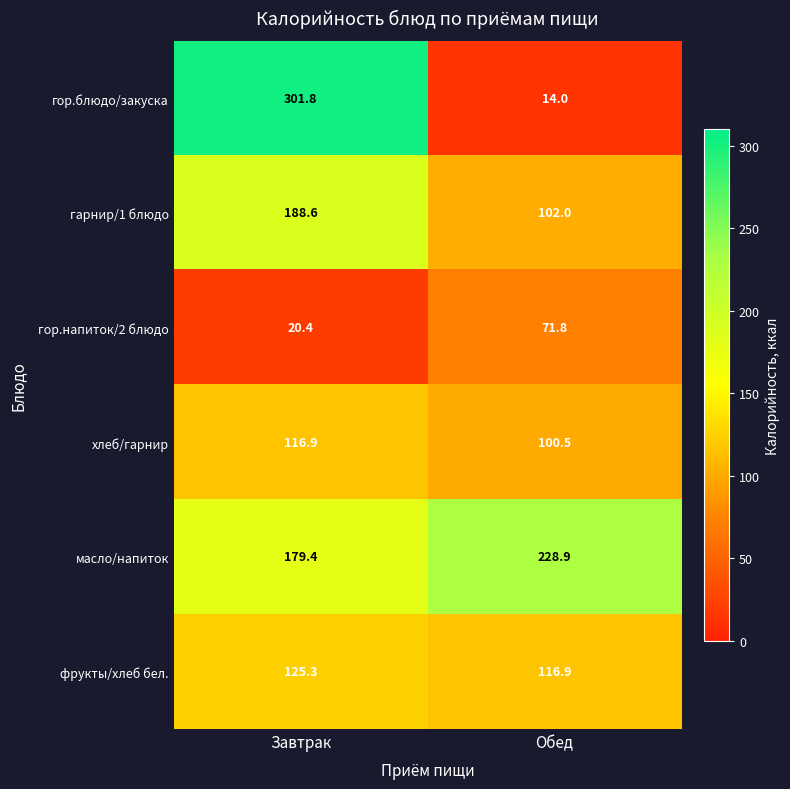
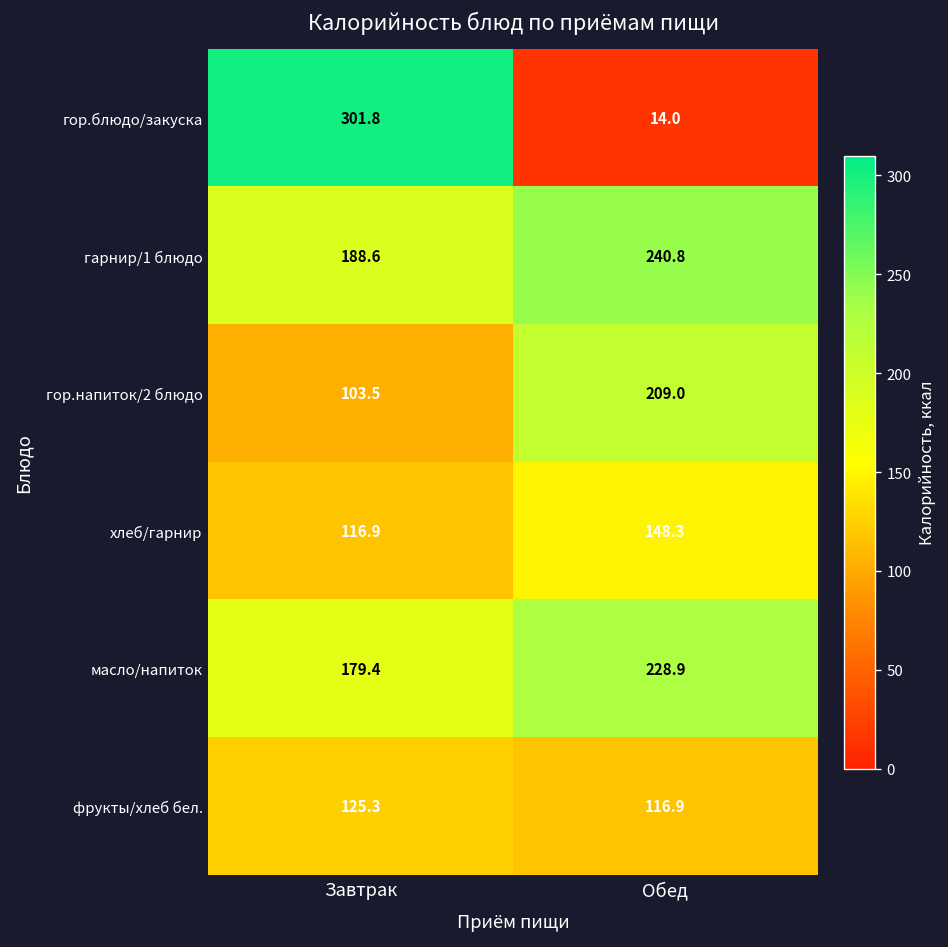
  {
    "гор.блюдо/закуска": {
      "Завтрак": 301.8,
      "Обед": 14.0
    },
    "гарнир/1 блюдо": {
      "Завтрак": 188.6,
-     "Обед": 102.0
+     "Обед": 240.8
    },
    "гор.напиток/2 блюдо": {
-     "Завтрак": 20.4,
-     "Обед": 71.8
+     "Завтрак": 103.5,
+     "Обед": 209.0
    },
    "хлеб/гарнир": {
      "Завтрак": 116.9,
-     "Обед": 100.5
+     "Обед": 148.3
    },
    "масло/напиток": {
      "Завтрак": 179.4,
      "Обед": 228.9
    },
    "фрукты/хлеб бел.": {
      "Завтрак": 125.3,
      "Обед": 116.9
    }
  }
